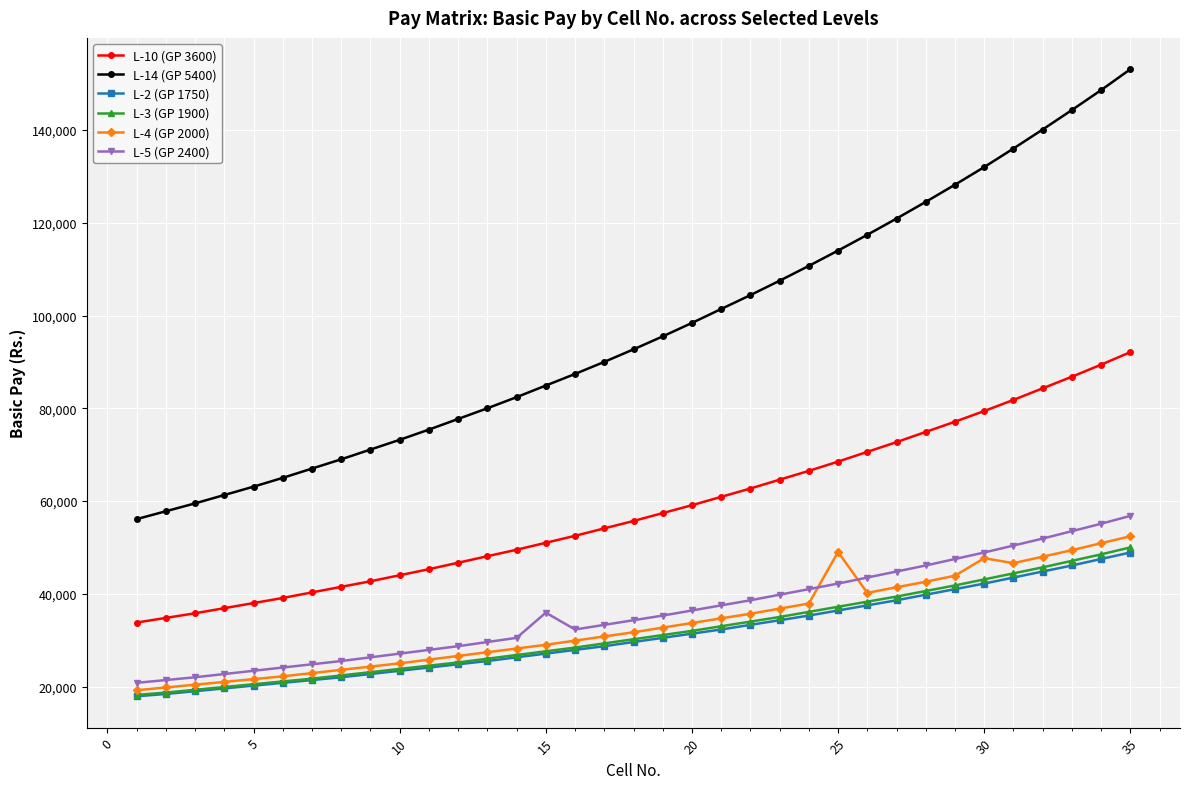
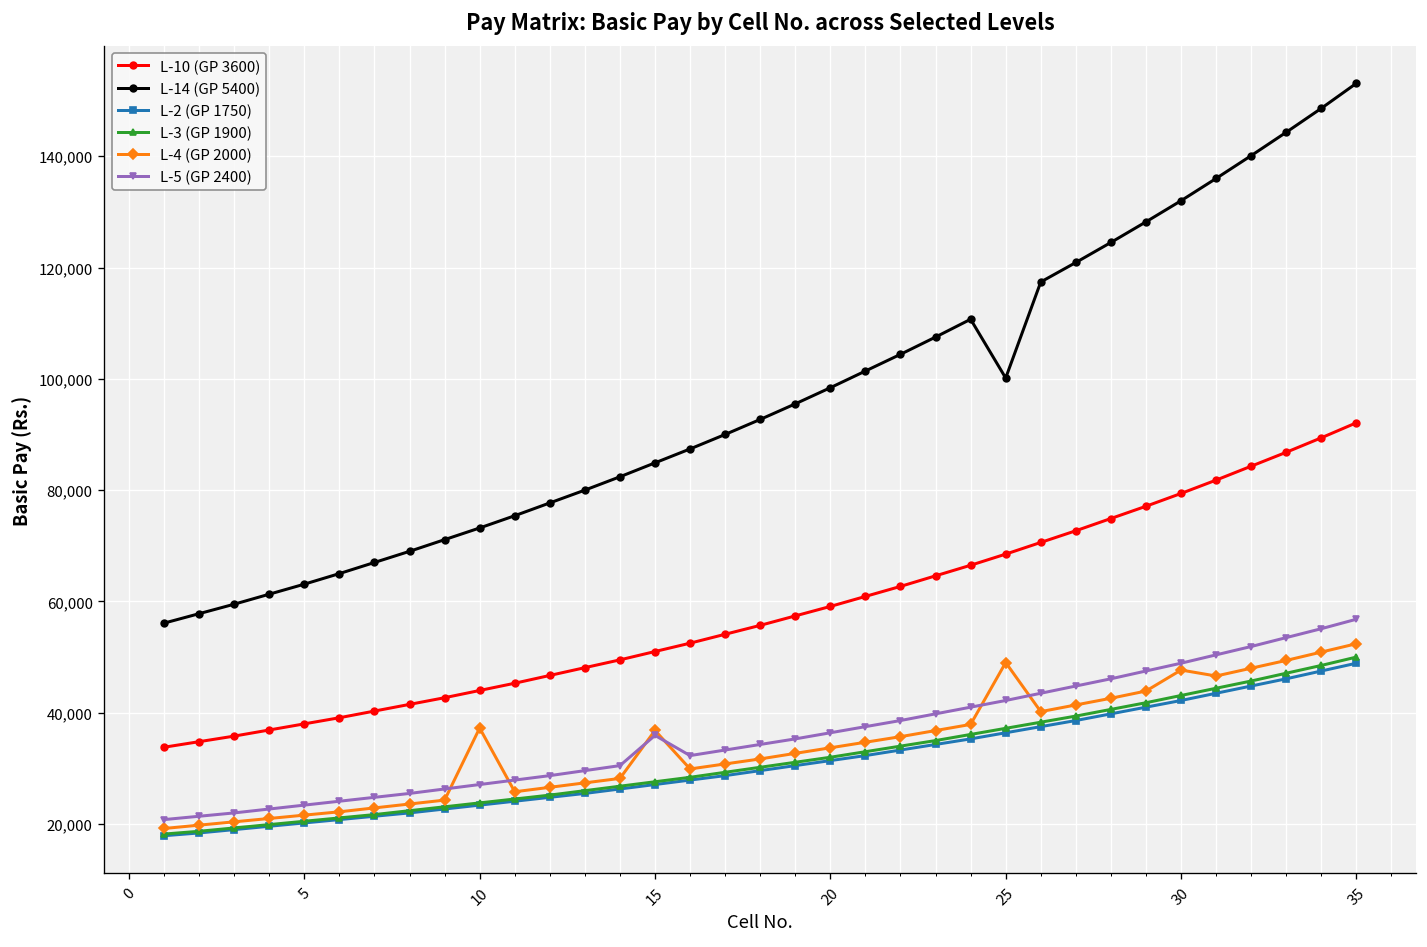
  {
    "L-10 (GP 3600)": {
      "5": "38,000",
      "10": "44,000",
      "15": "51,000",
      "20": "59,000",
      "25": "69,000",
      "30": "79,000",
      "35": "92,000"
    },
    "L-14 (GP 5400)": {
      "5": "63,000",
      "10": "73,000",
      "15": "85,000",
      "20": "98,000",
-     "25": "114,000",
+     "25": "100,000",
      "30": "132,000",
      "35": "153,000"
    },
    "L-2 (GP 1750)": {
      "20": "31,000",
      "25": "36,000",
      "30": "42,000",
      "35": "49,000"
    },
    "L-3 (GP 1900)": {
      "20": "32,000",
      "25": "37,000",
      "30": "43,000",
      "35": "50,000"
    },
    "L-4 (GP 2000)": {
      "5": "22,000",
-     "10": "25,000",
-     "15": "29,000",
+     "10": "37,000",
+     "15": "37,000",
      "20": "34,000",
      "25": "49,000",
      "30": "48,000",
      "35": "52,000"
    },
    "L-5 (GP 2400)": {
      "5": "23,000",
      "10": "27,000",
      "15": "36,000",
      "20": "36,000",
      "25": "42,000",
      "30": "49,000",
      "35": "57,000"
    }
  }
